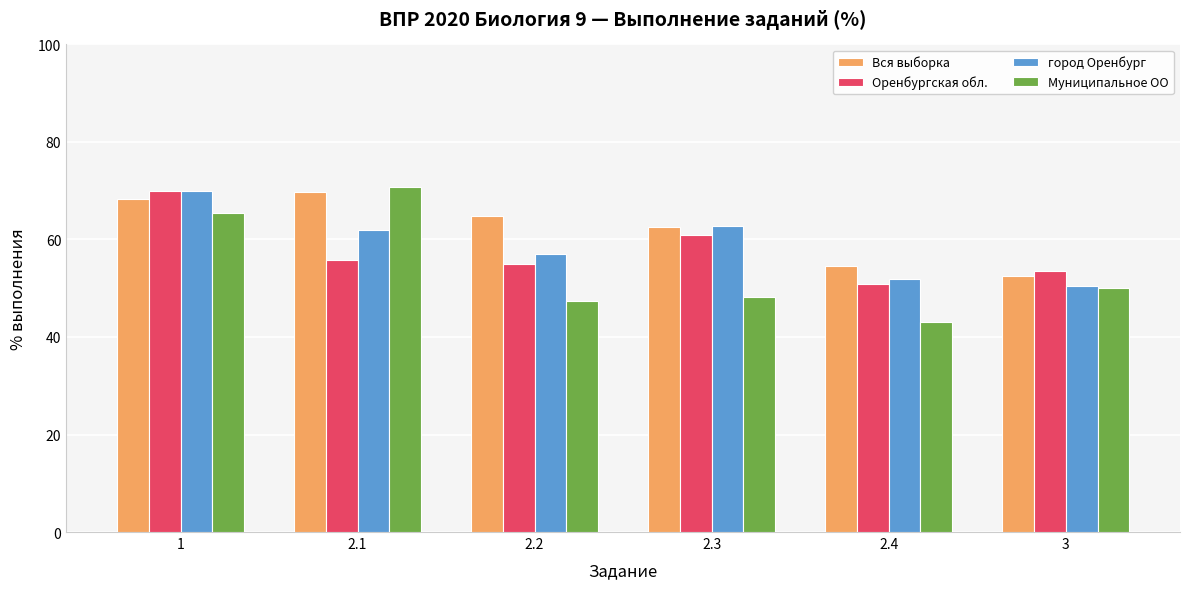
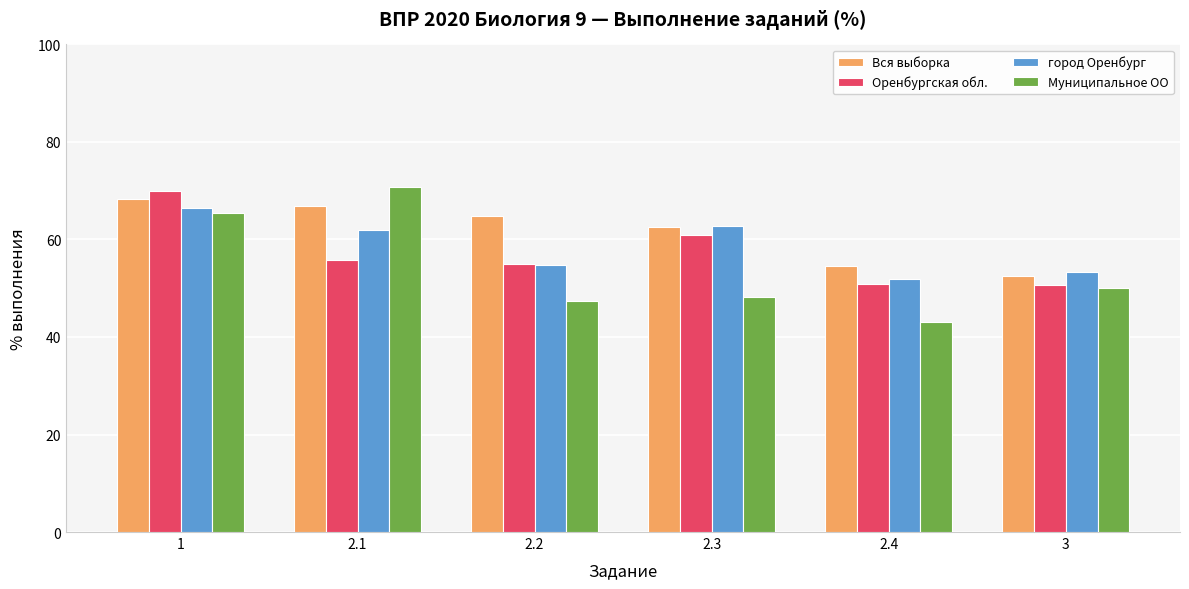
  {
    "Вся выборка": {
      "1": 68,
-     "2.1": 70,
+     "2.1": 67,
      "2.2": 65,
      "2.3": 63,
      "2.4": 55,
      "3": 53
    },
    "Оренбургская обл.": {
      "1": 70,
      "2.1": 56,
      "2.2": 55,
      "2.3": 61,
      "2.4": 51,
-     "3": 54
+     "3": 51
    },
    "город Оренбург": {
-     "1": 70,
+     "1": 67,
      "2.1": 62,
-     "2.2": 57,
+     "2.2": 55,
      "2.3": 63,
      "2.4": 52,
-     "3": 50
+     "3": 53
    },
    "Муниципальное ОО": {
      "1": 66,
      "2.1": 71,
      "2.2": 47,
      "2.3": 48,
      "2.4": 43,
      "3": 50
    }
  }
